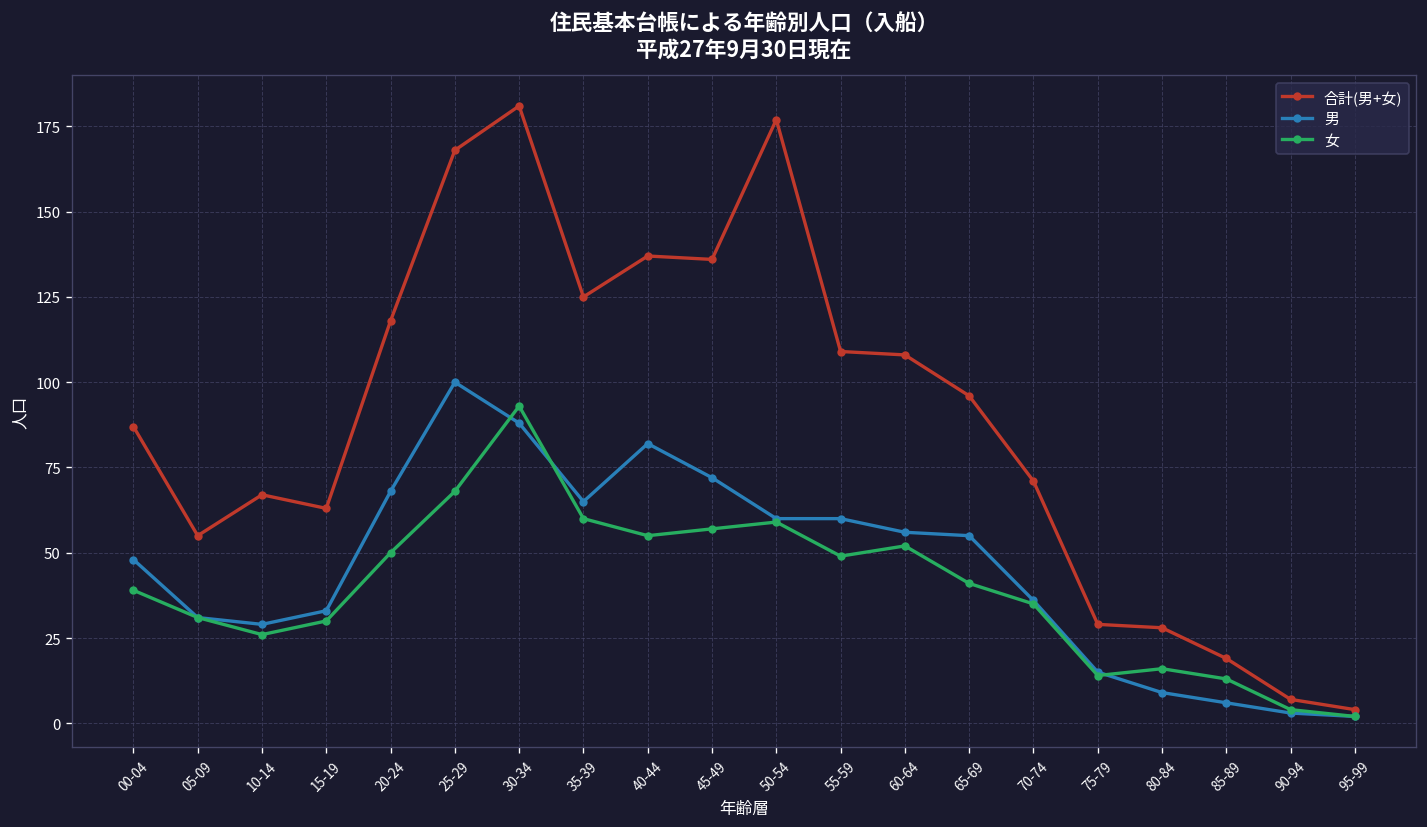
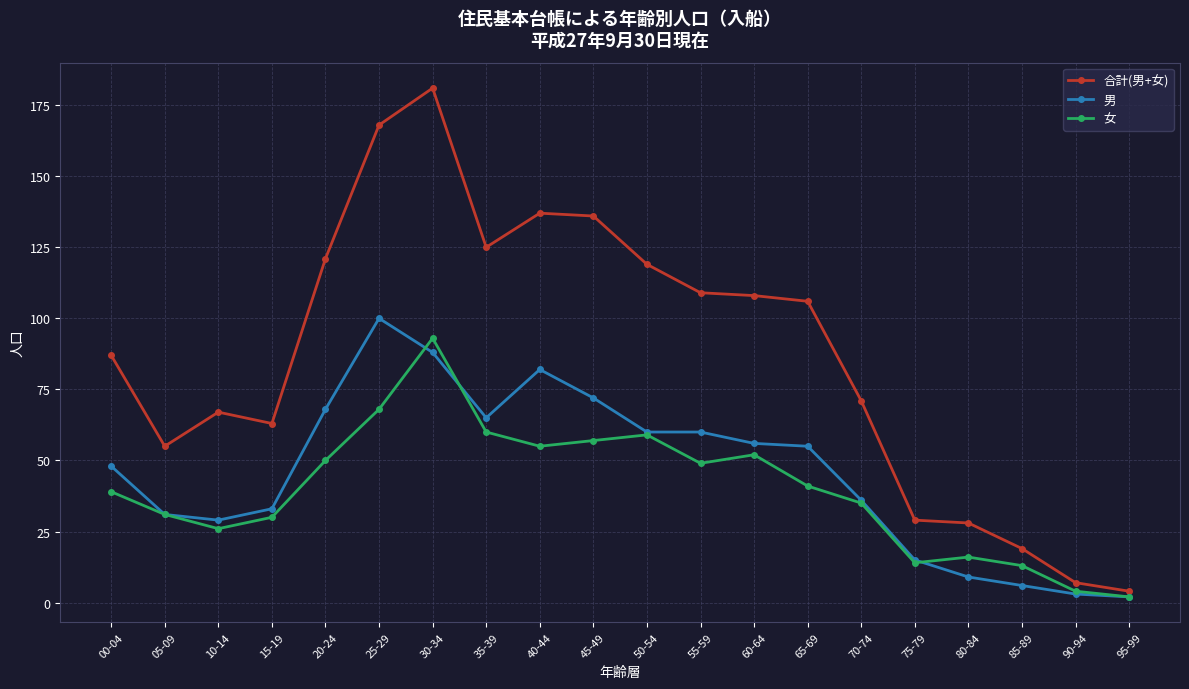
  {
    "合計(男+女)": {
      "00-04": 87,
      "05-09": 55,
      "10-14": 67,
      "15-19": 63,
-     "20-24": 118,
+     "20-24": 121,
      "25-29": 168,
      "30-34": 181,
      "35-39": 125,
      "40-44": 137,
      "45-49": 136,
-     "50-54": 177,
+     "50-54": 119,
      "55-59": 109,
      "60-64": 108,
-     "65-69": 96,
+     "65-69": 106,
      "70-74": 71,
      "75-79": 29,
      "80-84": 28,
      "85-89": 19,
      "90-94": 7,
      "95-99": 4
    },
    "男": {
      "00-04": 48,
      "10-14": 29,
      "15-19": 33,
      "20-24": 68,
      "25-29": 100,
      "30-34": 88,
      "35-39": 65,
      "40-44": 82,
      "45-49": 72,
      "50-54": 60,
      "55-59": 60,
      "60-64": 56,
      "65-69": 55,
      "70-74": 36,
      "75-79": 15,
      "80-84": 9,
      "85-89": 6,
      "90-94": 3
    },
    "女": {
      "00-04": 39,
      "10-14": 26,
      "15-19": 30,
      "20-24": 50,
      "25-29": 68,
      "30-34": 93,
      "35-39": 60,
      "40-44": 55,
      "45-49": 57,
      "50-54": 59,
      "55-59": 49,
      "60-64": 52,
      "65-69": 41,
      "70-74": 35,
      "75-79": 14,
      "80-84": 16,
      "85-89": 13,
      "90-94": 4
    }
  }
